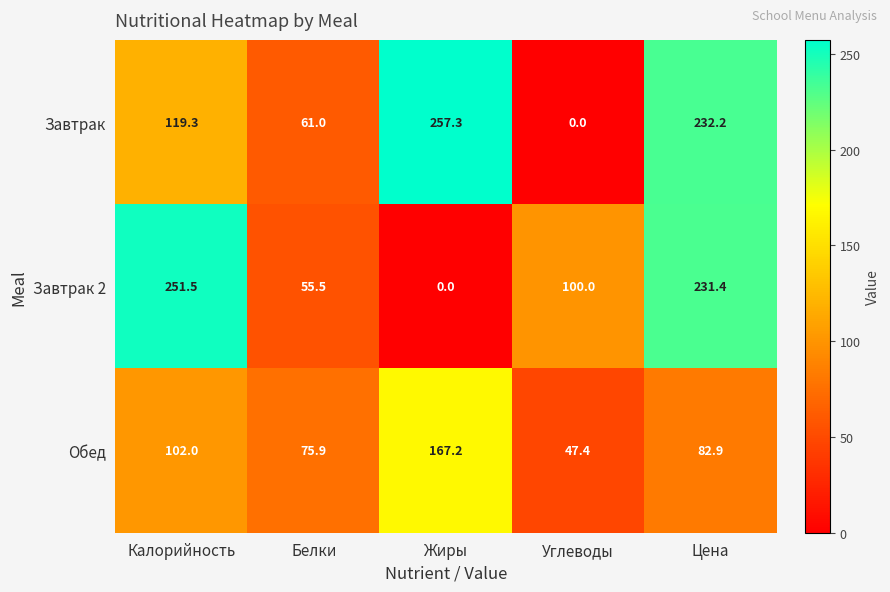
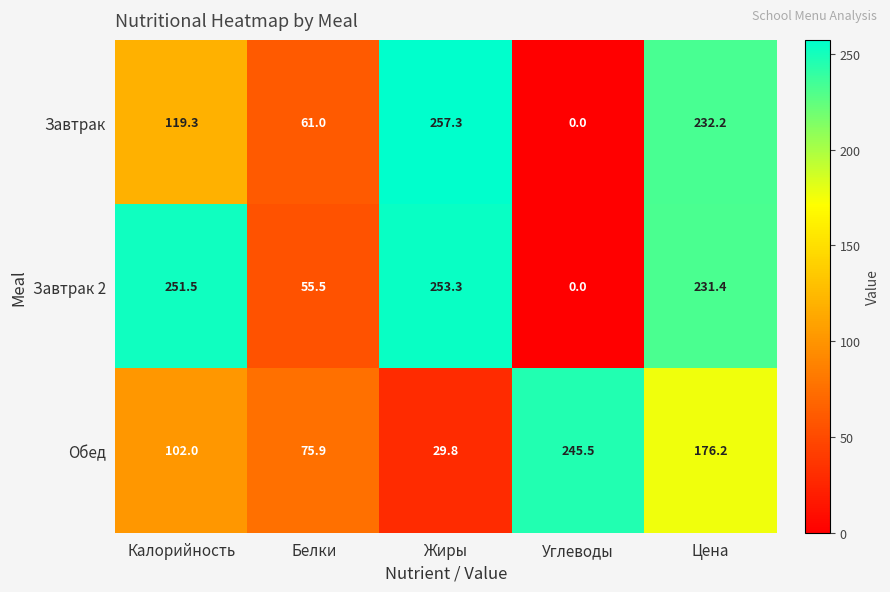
  {
    "Завтрак": {
      "Калорийность": 119.3,
      "Белки": 61.0,
      "Жиры": 257.3,
      "Углеводы": 0.0,
      "Цена": 232.2
    },
    "Завтрак 2": {
      "Калорийность": 251.5,
      "Белки": 55.5,
-     "Жиры": 0.0,
-     "Углеводы": 100.0,
+     "Жиры": 253.3,
+     "Углеводы": 0.0,
      "Цена": 231.4
    },
    "Обед": {
      "Калорийность": 102.0,
      "Белки": 75.9,
-     "Жиры": 167.2,
-     "Углеводы": 47.4,
-     "Цена": 82.9
+     "Жиры": 29.8,
+     "Углеводы": 245.5,
+     "Цена": 176.2
    }
  }
